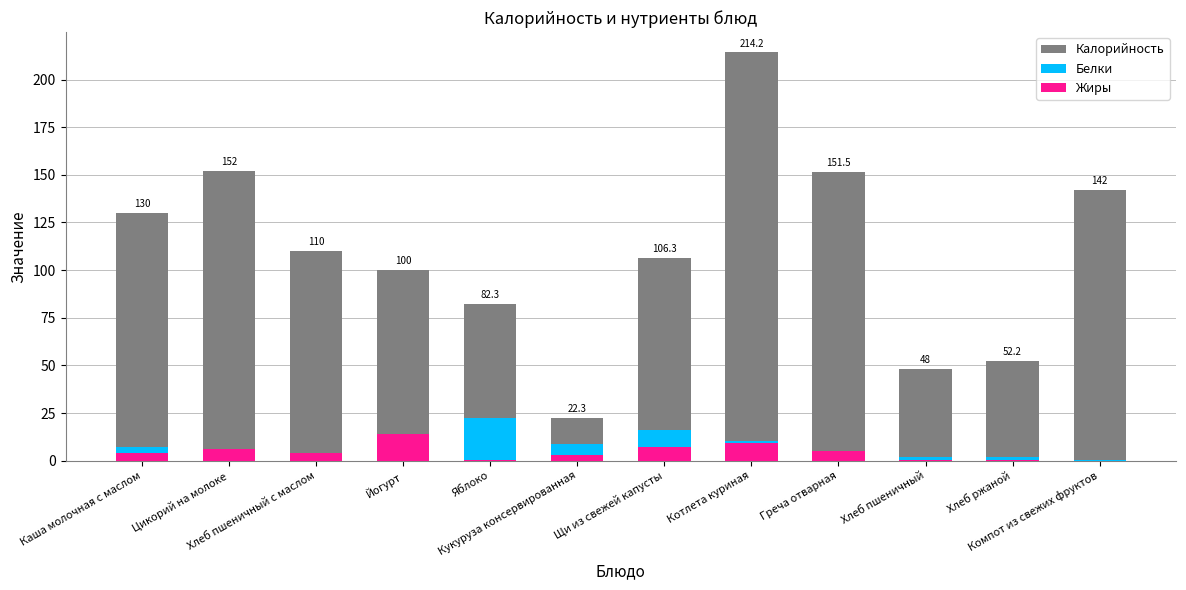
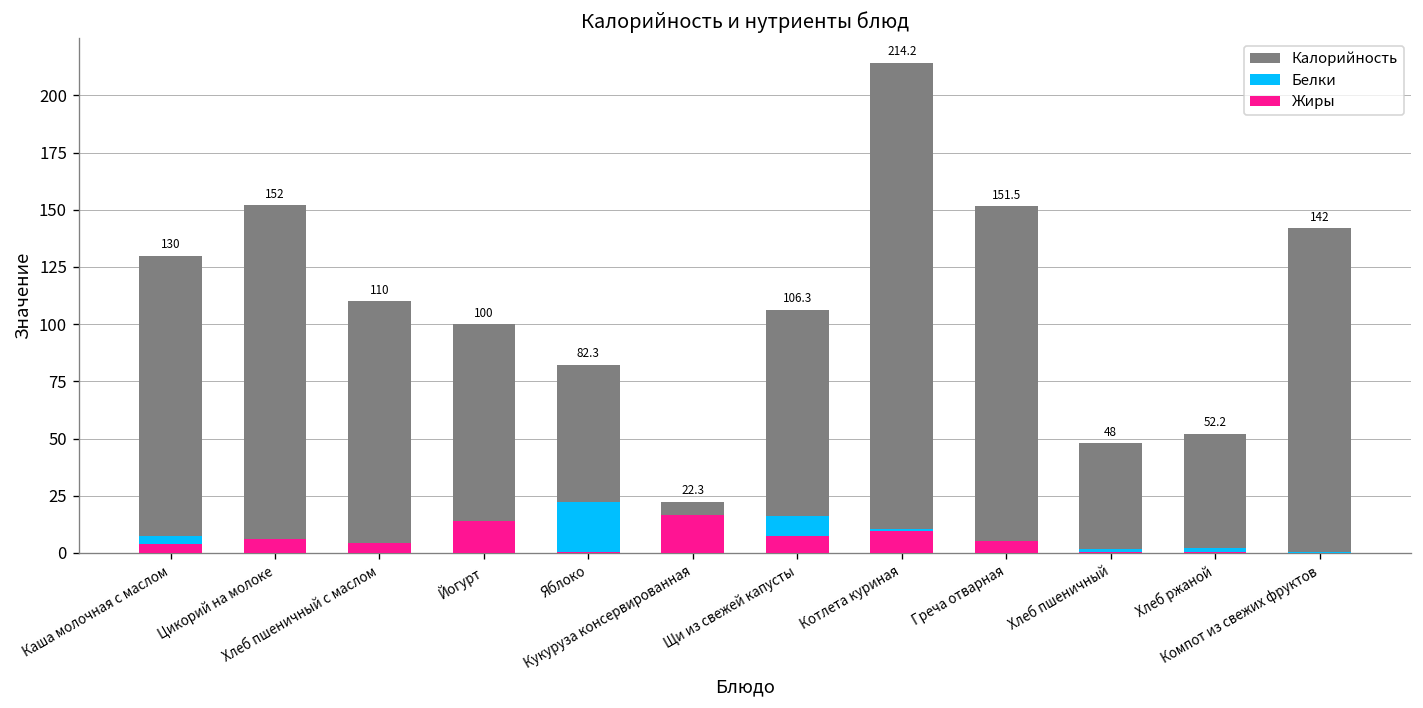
  {
    "Калорийность": {
      "Каша молочная с маслом": 130,
      "Цикорий на молоке": 152,
      "Хлеб пшеничный с маслом": 110,
      "Йогурт": 100,
      "Яблоко": 82.3,
      "Кукуруза консервированная": 22.3,
      "Щи из свежей капусты": 106.3,
      "Котлета куриная": 214.2,
      "Греча отварная": 151.5,
      "Хлеб пшеничный": 48,
      "Хлеб ржаной": 52.2,
      "Компот из свежих фруктов": 142
    },
    "Жиры": {
-     "Кукуруза консервированная": 3,
+     "Кукуруза консервированная": 16,
      "Компот из свежих фруктов": 0
    }
  }
